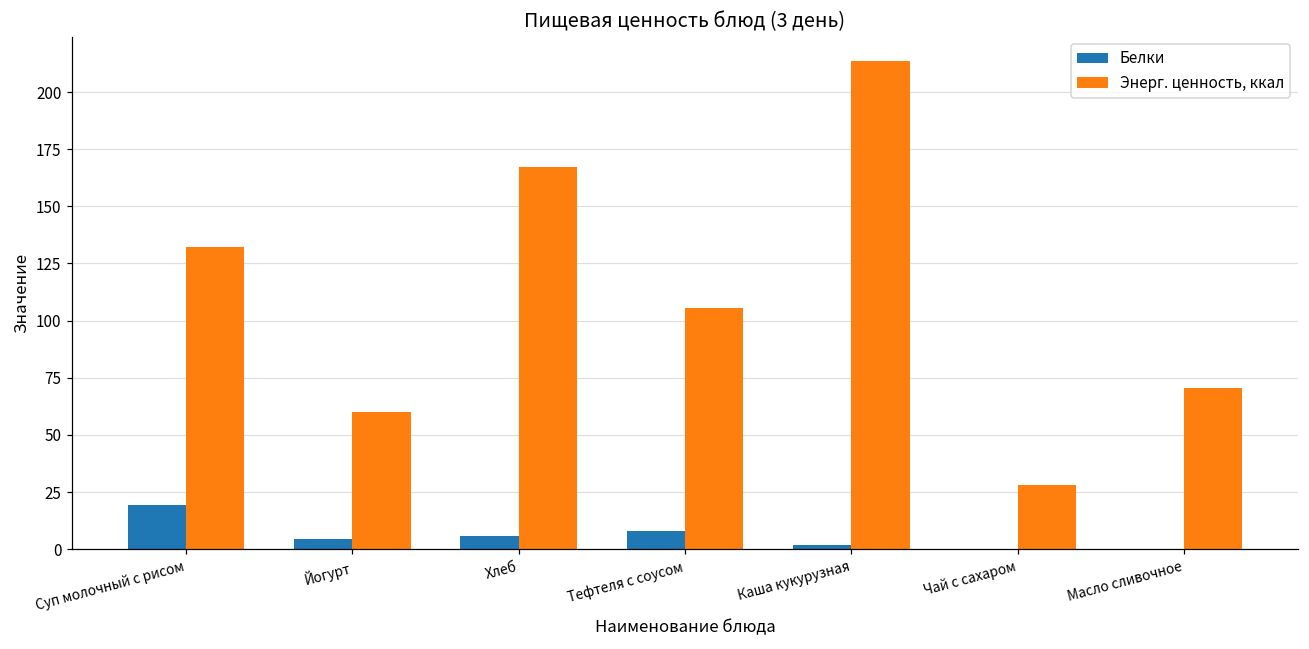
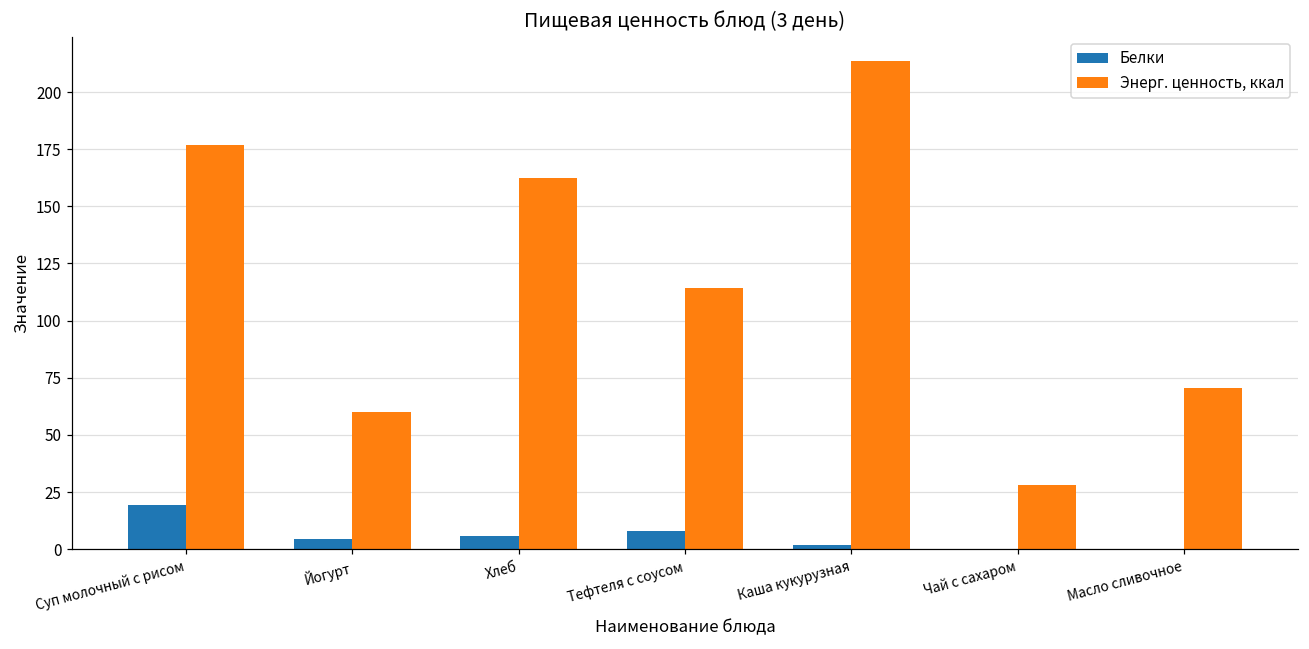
  {
    "Белки": {
      "Суп молочный с рисом": 19,
      "Йогурт": 4,
      "Хлеб": 6,
      "Тефтеля с соусом": 8,
      "Каша кукурузная": 2,
      "Чай с сахаром": 0
    },
    "Энерг. ценность, ккал": {
-     "Суп молочный с рисом": 132,
+     "Суп молочный с рисом": 177,
      "Йогурт": 60,
-     "Хлеб": 167,
-     "Тефтеля с соусом": 105,
+     "Хлеб": 162,
+     "Тефтеля с соусом": 114,
      "Каша кукурузная": 214,
      "Чай с сахаром": 28,
      "Масло сливочное": 71
    }
  }
